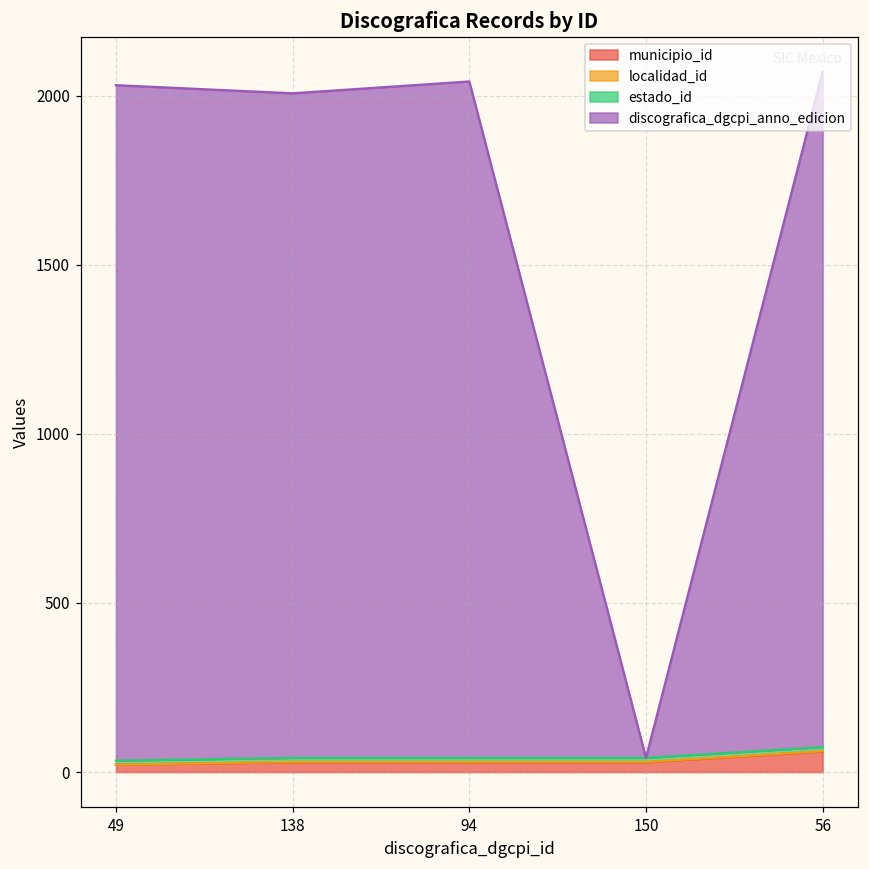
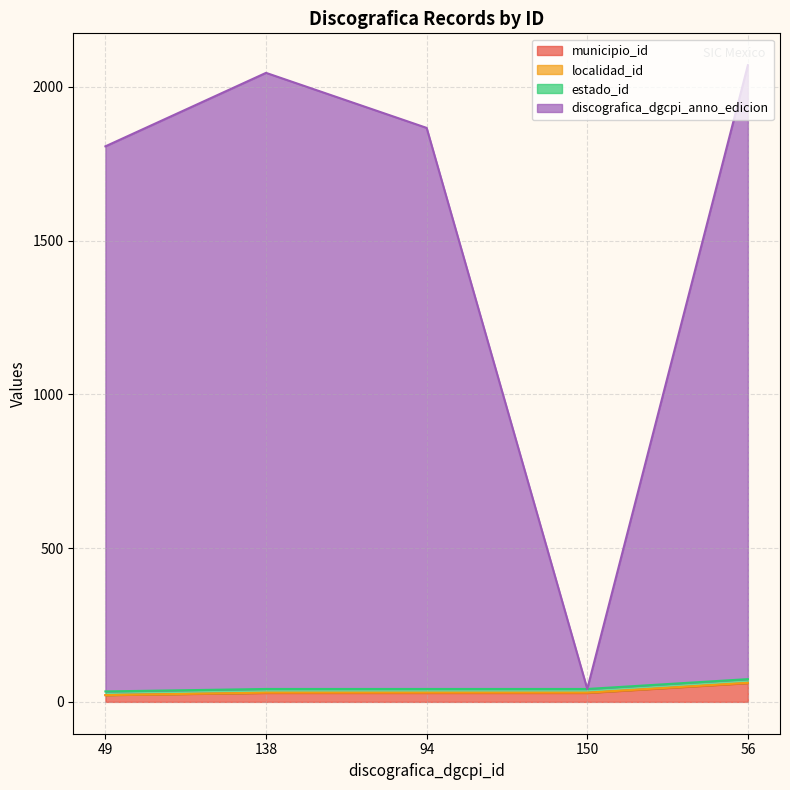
  {
    "localidad_id": {
      "138": 30,
      "94": 30,
      "150": 30,
      "56": 60
    },
    "estado_id": {
      "49": 10,
      "138": 10,
      "94": 10,
      "56": 10
    },
    "discografica_dgcpi_anno_edicion": {
-     "49": 2000,
-     "138": 1970,
-     "94": 2000
+     "49": 1770,
+     "138": 2000,
+     "94": 1830
    }
  }
